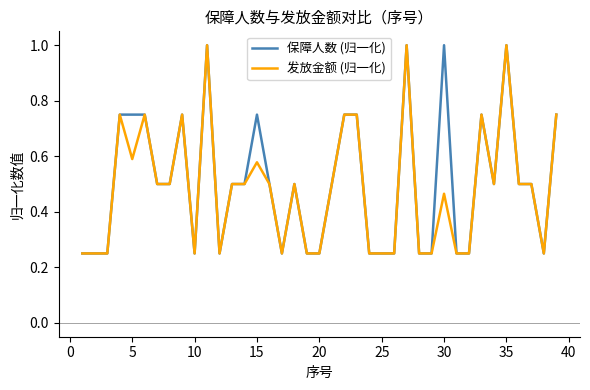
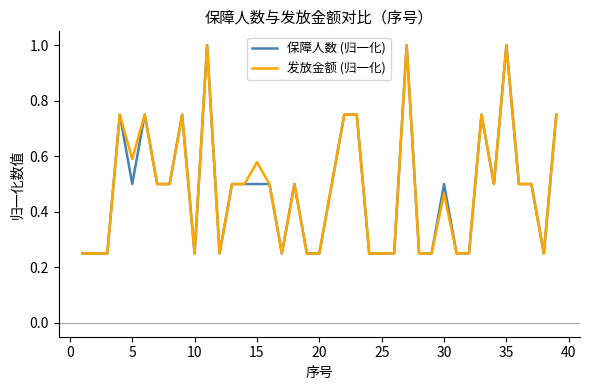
  {
    "保障人数 (归一化)": {
-     "5": 0.75,
-     "15": 0.75,
-     "30": 1.00
+     "5": 0.50,
+     "15": 0.50,
+     "30": 0.50
    },
    "发放金额 (归一化)": {
      "5": 0.59,
      "15": 0.58,
      "30": 0.47
    }
  }
